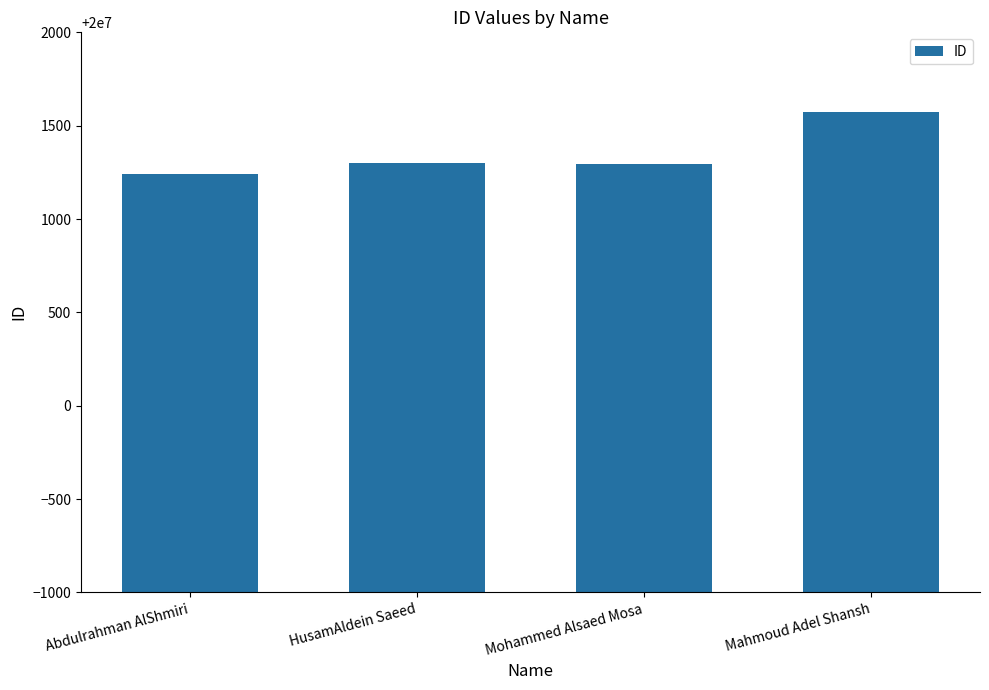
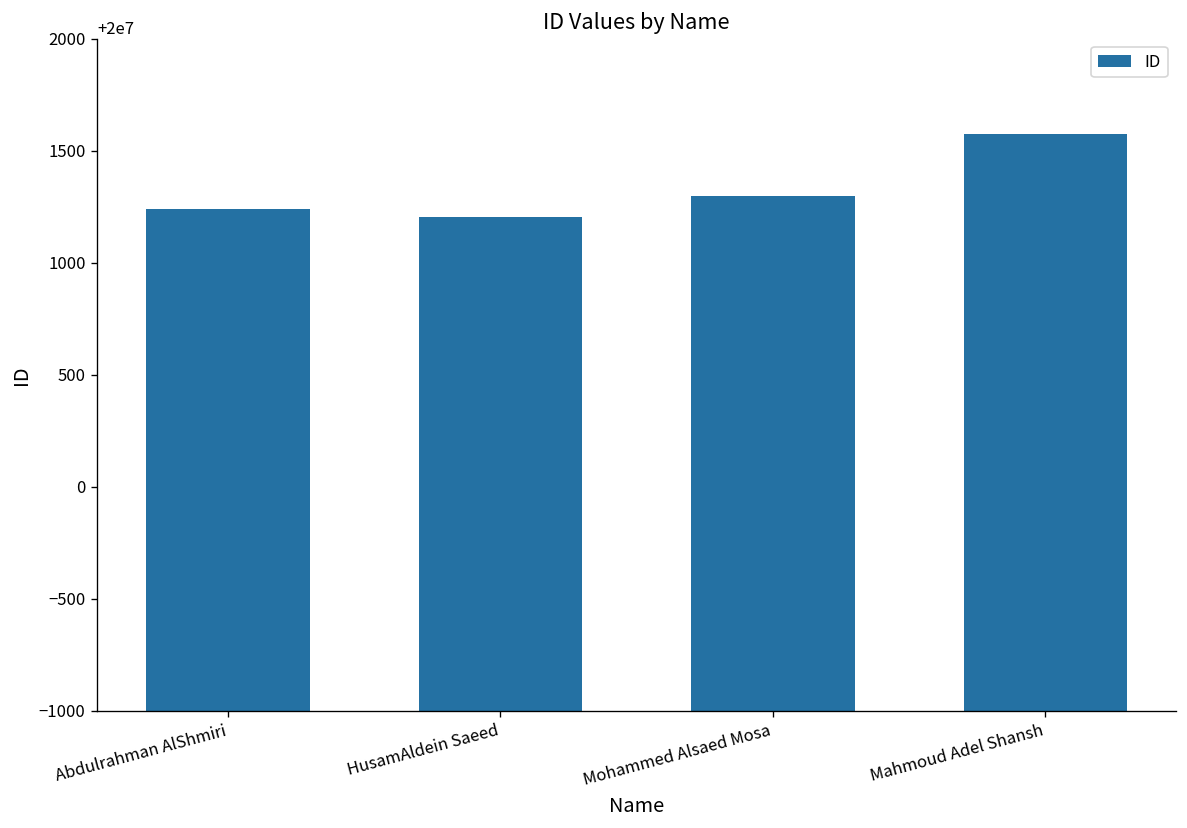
  {
    "Abdulrahman AlShmiri": 20001240,
-   "HusamAldein Saeed": 20001300,
+   "HusamAldein Saeed": 20001210,
    "Mohammed Alsaed Mosa": 20001300,
    "Mahmoud Adel Shansh": 20001580
  }
